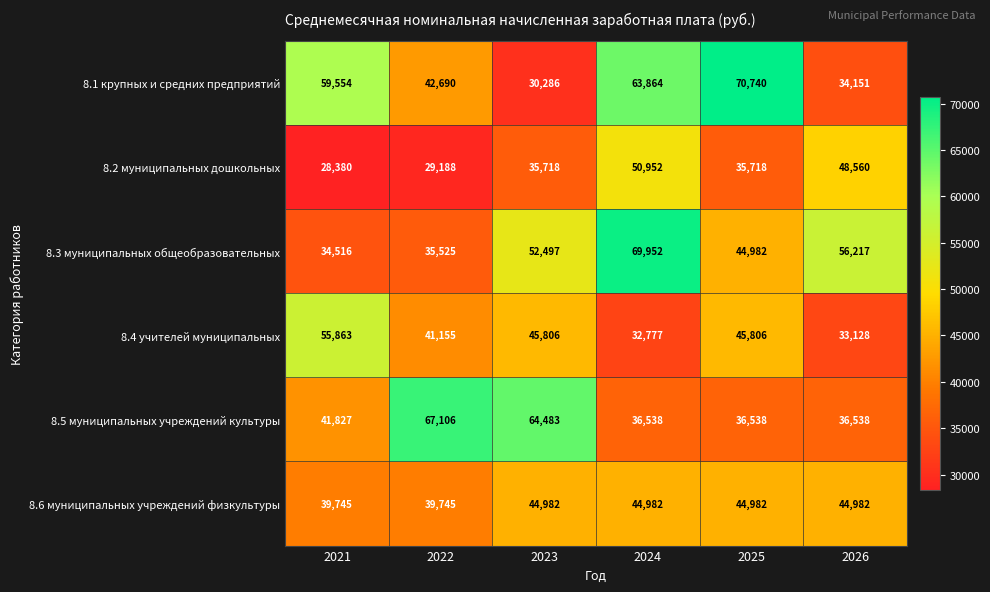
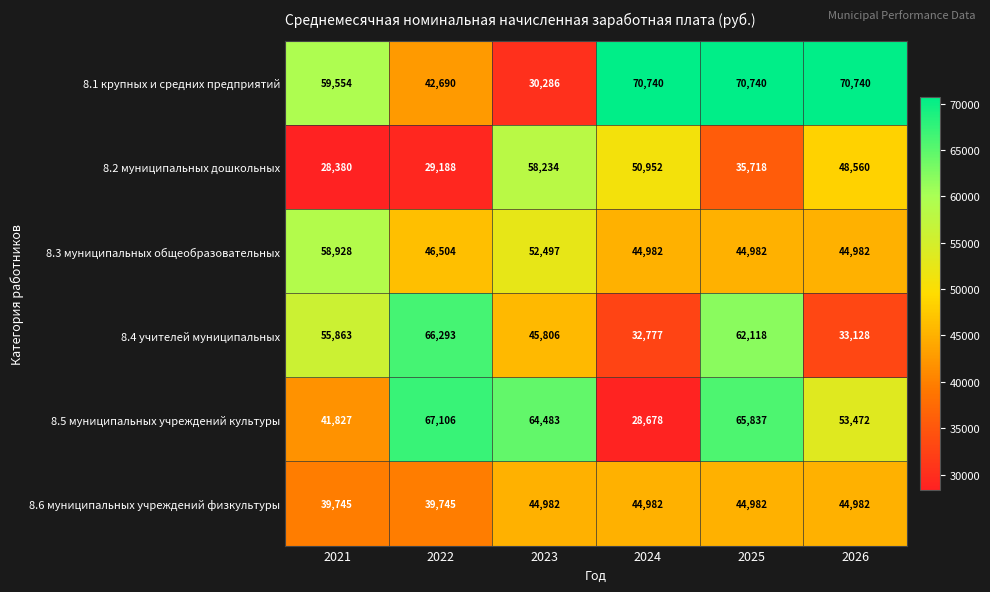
  {
    "8.1 крупных и средних предприятий": {
      "2021": "59,554",
      "2022": "42,690",
      "2023": "30,286",
-     "2024": "63,864",
+     "2024": "70,740",
      "2025": "70,740",
-     "2026": "34,151"
+     "2026": "70,740"
    },
    "8.2 муниципальных дошкольных": {
      "2021": "28,380",
      "2022": "29,188",
-     "2023": "35,718",
+     "2023": "58,234",
      "2024": "50,952",
      "2025": "35,718",
      "2026": "48,560"
    },
    "8.3 муниципальных общеобразовательных": {
-     "2021": "34,516",
-     "2022": "35,525",
+     "2021": "58,928",
+     "2022": "46,504",
      "2023": "52,497",
-     "2024": "69,952",
+     "2024": "44,982",
      "2025": "44,982",
-     "2026": "56,217"
+     "2026": "44,982"
    },
    "8.4 учителей муниципальных": {
      "2021": "55,863",
-     "2022": "41,155",
+     "2022": "66,293",
      "2023": "45,806",
      "2024": "32,777",
-     "2025": "45,806",
+     "2025": "62,118",
      "2026": "33,128"
    },
    "8.5 муниципальных учреждений культуры": {
      "2021": "41,827",
      "2022": "67,106",
      "2023": "64,483",
-     "2024": "36,538",
-     "2025": "36,538",
-     "2026": "36,538"
+     "2024": "28,678",
+     "2025": "65,837",
+     "2026": "53,472"
    },
    "8.6 муниципальных учреждений физкультуры": {
      "2021": "39,745",
      "2022": "39,745",
      "2023": "44,982",
      "2024": "44,982",
      "2025": "44,982",
      "2026": "44,982"
    }
  }
